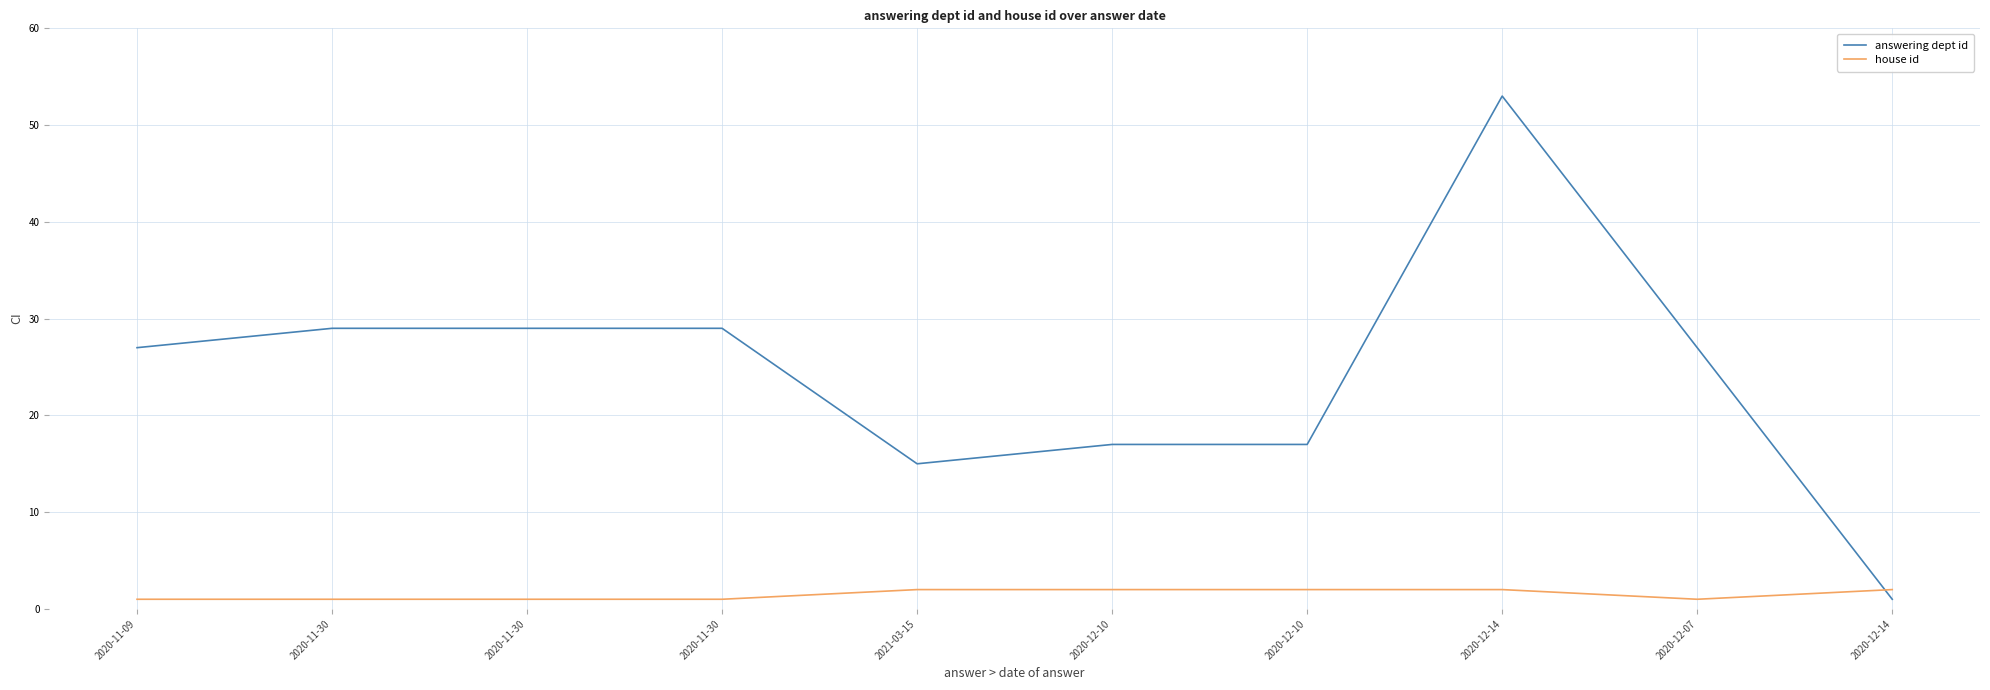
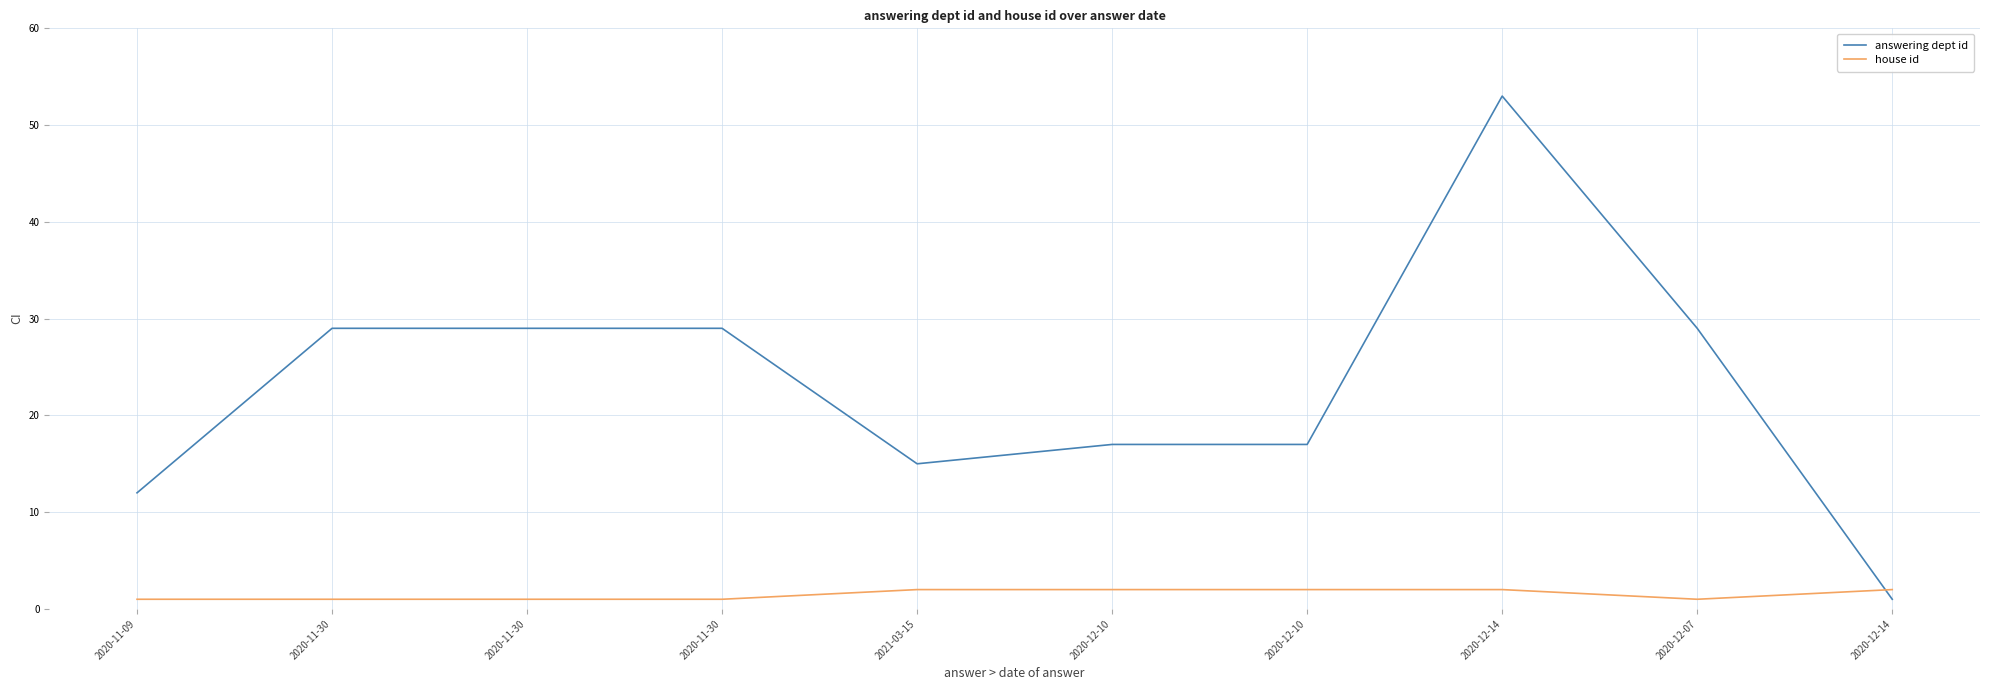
  {
    "answering dept id": {
-     "2020-11-09": 27,
+     "2020-11-09": 12,
      "2021-03-15": 15,
-     "2020-12-07": 27
+     "2020-12-07": 29
    },
    "house id": {
      "2020-11-09": 1,
      "2021-03-15": 2,
      "2020-12-07": 1
    }
  }
